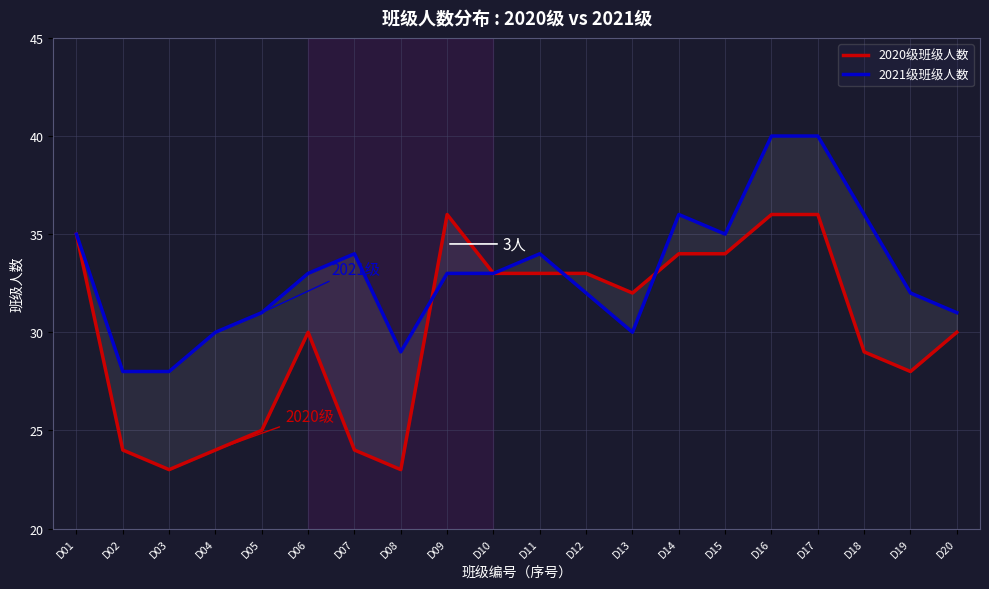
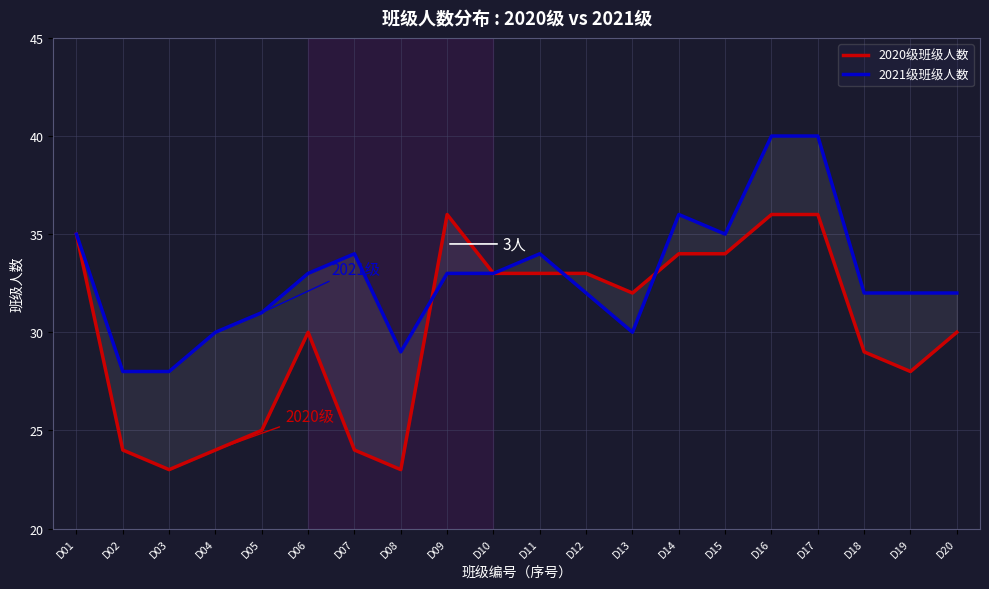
  {
    "2020级班级人数": {
      "D02": 24,
      "D03": 23,
      "D04": 24,
      "D06": 30,
      "D07": 24,
      "D08": 23,
      "D11": 33,
      "D14": 34,
      "D15": 34,
      "D16": 36,
      "D17": 36,
      "D18": 29,
      "D19": 28,
      "D20": 30
    },
    "2021级班级人数": {
      "D09": 33,
      "D12": 32,
      "D13": 30,
-     "D18": 36,
-     "D20": 31
+     "D18": 32,
+     "D20": 32
    }
  }
